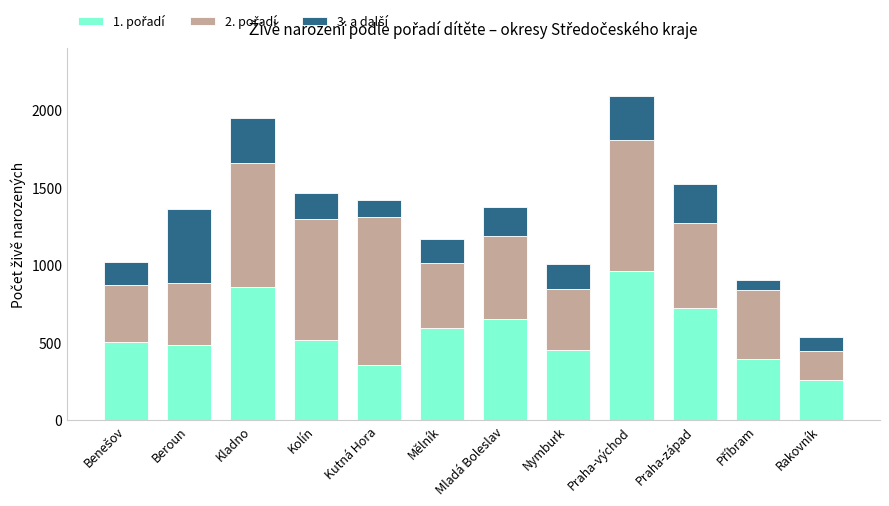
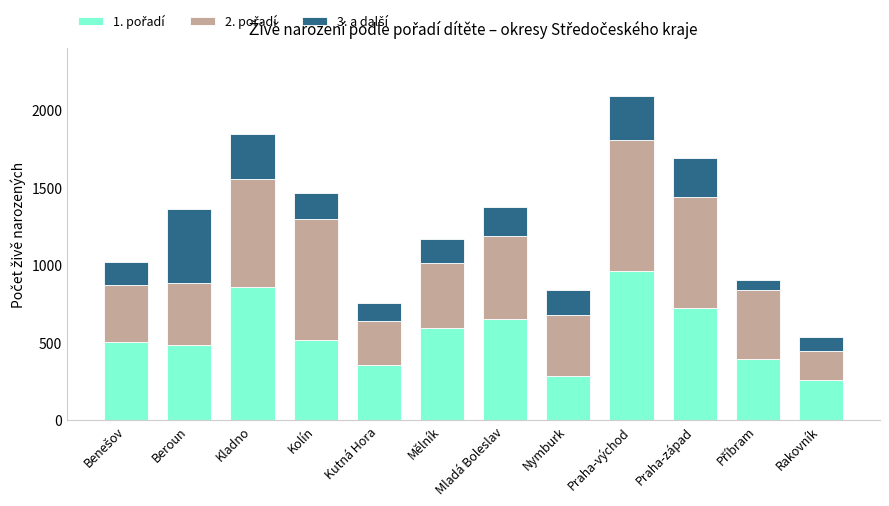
  {
    "1. pořadí": {
      "Benešov": 510,
      "Beroun": 490,
      "Kladno": 860,
      "Kolín": 520,
      "Kutná Hora": 360,
      "Mělník": 600,
      "Mladá Boleslav": 650,
-     "Nymburk": 450,
+     "Nymburk": 290,
      "Praha-východ": 960,
      "Praha-západ": 720,
      "Příbram": 400,
      "Rakovník": 260
    },
    "2. pořadí": {
      "Benešov": 370,
      "Beroun": 400,
-     "Kladno": 800,
+     "Kladno": 690,
      "Kolín": 780,
-     "Kutná Hora": 950,
+     "Kutná Hora": 290,
      "Mělník": 420,
      "Mladá Boleslav": 540,
      "Nymburk": 400,
      "Praha-východ": 850,
-     "Praha-západ": 550,
+     "Praha-západ": 720,
      "Příbram": 440,
      "Rakovník": 190
    },
    "3. a další": {
      "Benešov": 150,
      "Beroun": 480,
      "Kladno": 290,
      "Kolín": 170,
      "Kutná Hora": 110,
      "Mělník": 160,
      "Mladá Boleslav": 190,
      "Nymburk": 160,
      "Praha-východ": 280,
      "Praha-západ": 260,
      "Příbram": 60,
      "Rakovník": 90
    }
  }
